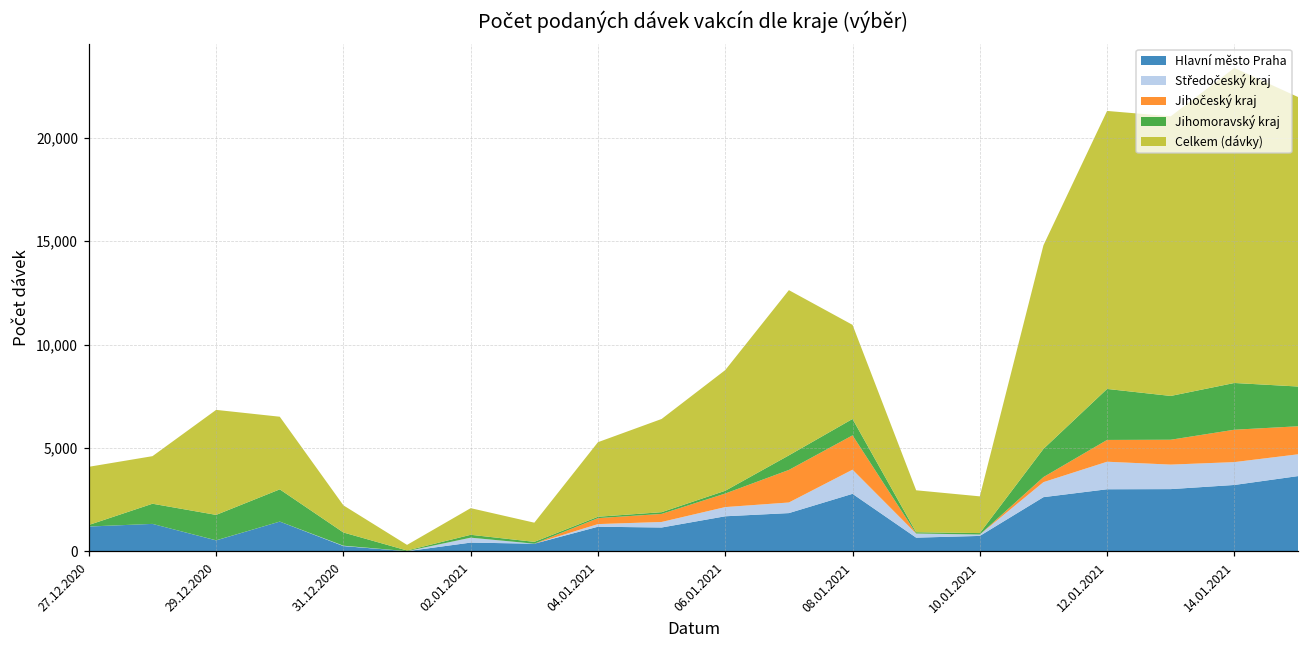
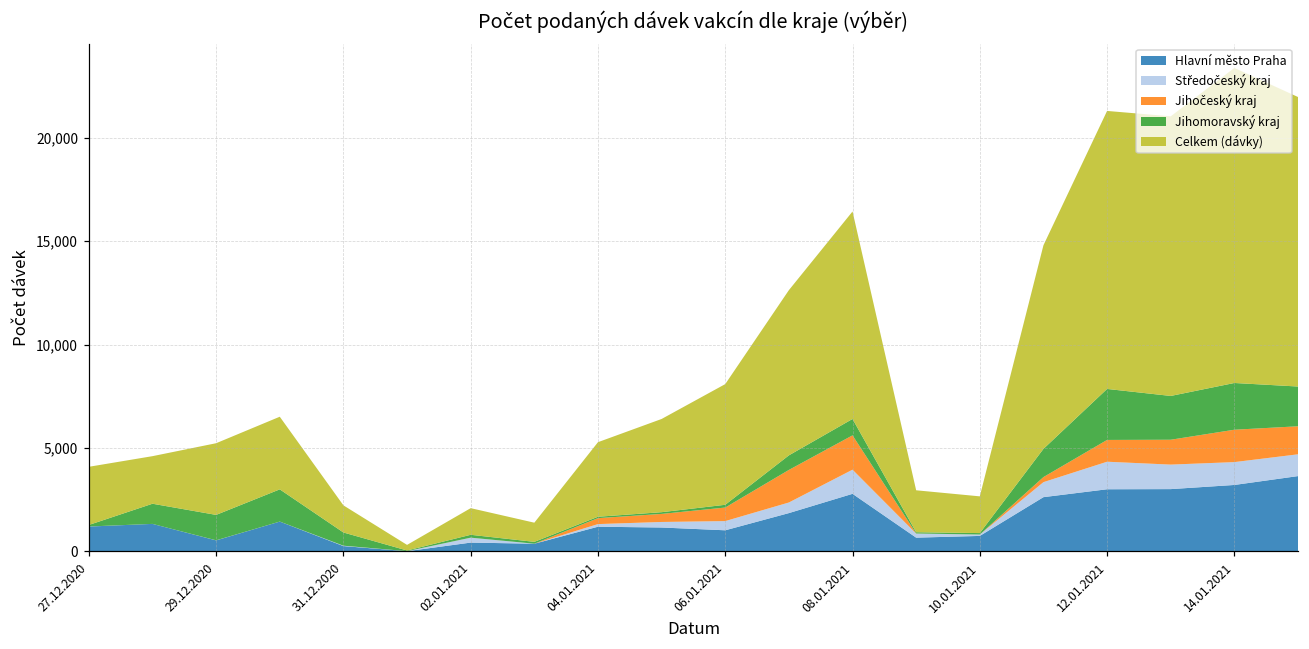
  {
    "Hlavní město Praha": {
      "02.01.2021": "400",
-     "06.01.2021": "1,700",
+     "06.01.2021": "1,000",
      "08.01.2021": "2,800",
      "12.01.2021": "3,000",
      "14.01.2021": "3,200"
    },
    "Středočeský kraj": {
      "06.01.2021": "400",
      "08.01.2021": "1,200",
      "12.01.2021": "1,300",
      "14.01.2021": "1,100"
    },
    "Jihočeský kraj": {
      "08.01.2021": "1,700",
      "12.01.2021": "1,100",
      "14.01.2021": "1,600"
    },
    "Jihomoravský kraj": {
      "29.12.2020": "1,200",
      "31.12.2020": "600",
      "02.01.2021": "100",
      "08.01.2021": "800",
      "12.01.2021": "2,500",
      "14.01.2021": "2,300"
    },
    "Celkem (dávky)": {
      "27.12.2020": "2,800",
-     "29.12.2020": "5,100",
+     "29.12.2020": "3,500",
      "31.12.2020": "1,300",
      "02.01.2021": "1,300",
      "04.01.2021": "3,600",
      "06.01.2021": "5,800",
-     "08.01.2021": "4,600",
+     "08.01.2021": "10,000",
      "10.01.2021": "1,800",
      "12.01.2021": "13,400"
    }
  }
